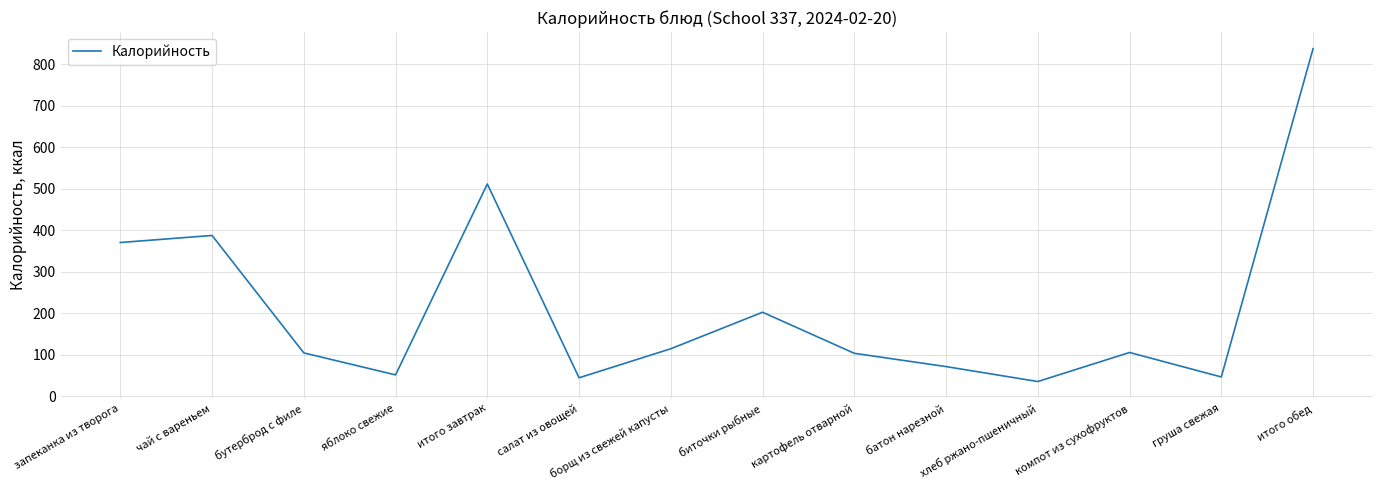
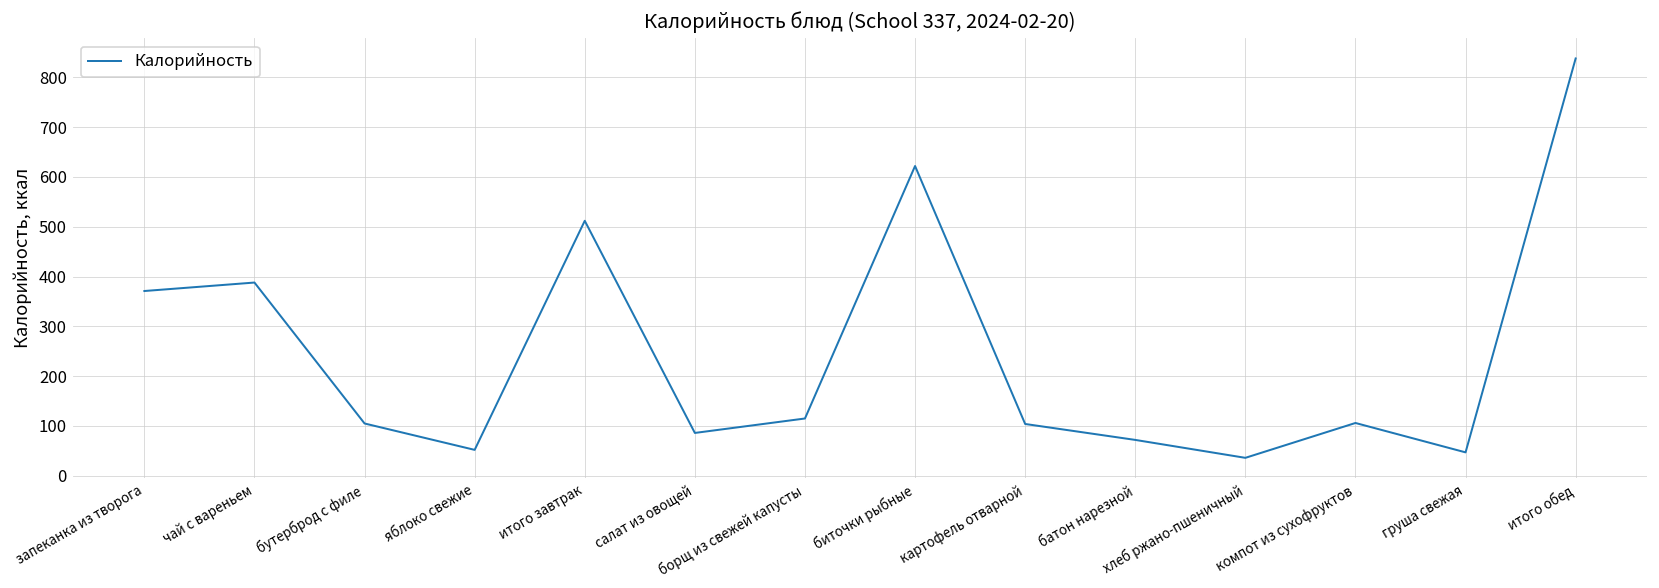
  {
    "запеканка из творога": 370,
    "чай с вареньем": 390,
    "бутерброд с филе": 110,
    "яблоко свежие": 50,
    "итого завтрак": 510,
-   "салат из овощей": 50,
+   "салат из овощей": 90,
    "борщ из свежей капусты": 120,
-   "биточки рыбные": 200,
+   "биточки рыбные": 620,
    "картофель отварной": 100,
    "батон нарезной": 70,
    "хлеб ржано-пшеничный": 40,
    "компот из сухофруктов": 110,
    "груша свежая": 50,
    "итого обед": 840
  }
